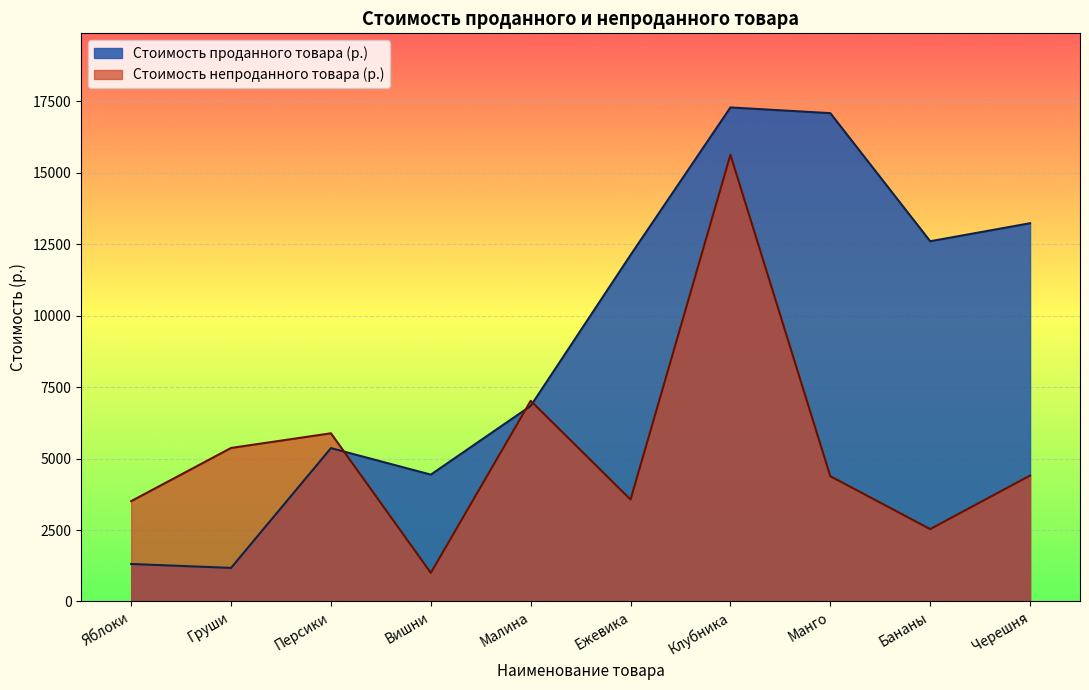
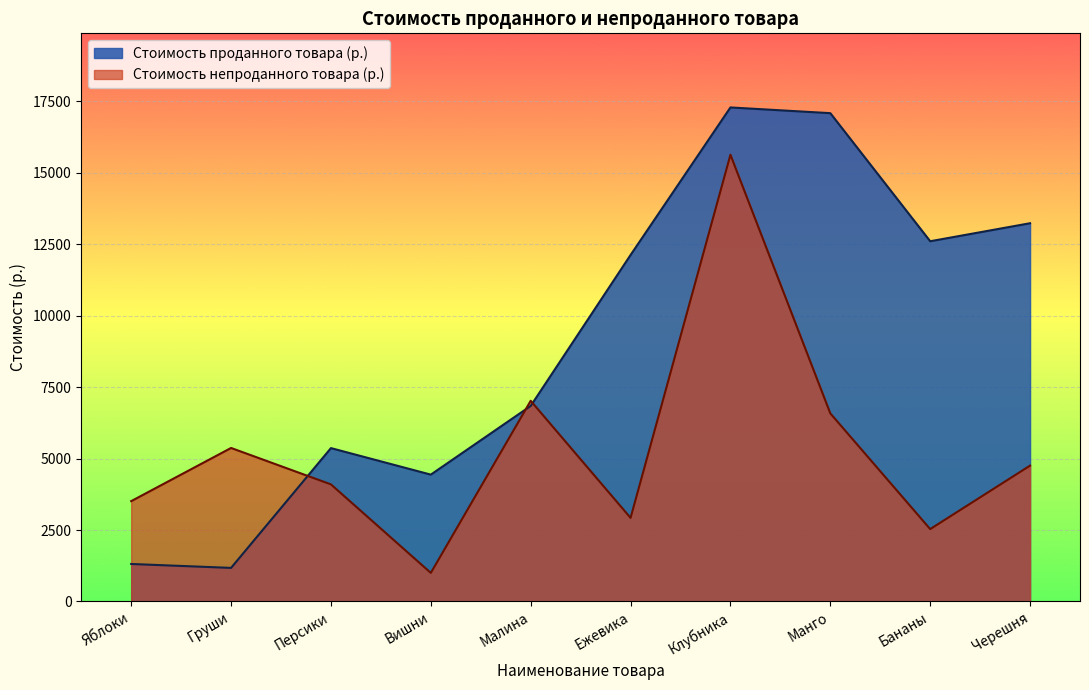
  {
    "Стоимость проданного товара (р.)": {
      "Яблоки": 1300,
      "Груши": 1200,
      "Персики": 5400,
      "Вишни": 4400,
      "Малина": 6800,
      "Ежевика": 12100,
      "Клубника": 17300,
      "Манго": 17100,
      "Бананы": 12600,
      "Черешня": 13200
    },
    "Стоимость непроданного товара (р.)": {
      "Яблоки": 3500,
      "Груши": 5400,
-     "Персики": 5900,
+     "Персики": 4100,
      "Вишни": 1000,
      "Малина": 7000,
-     "Ежевика": 3600,
+     "Ежевика": 2900,
      "Клубника": 15600,
-     "Манго": 4400,
+     "Манго": 6600,
      "Бананы": 2500,
-     "Черешня": 4400
+     "Черешня": 4800
    }
  }
